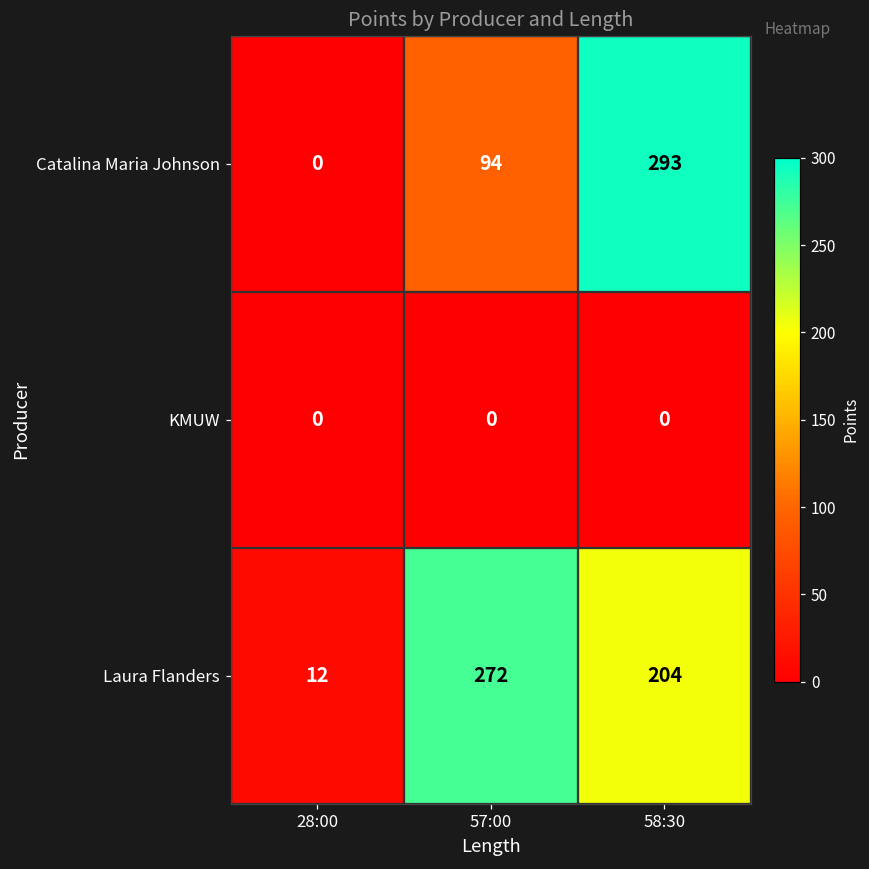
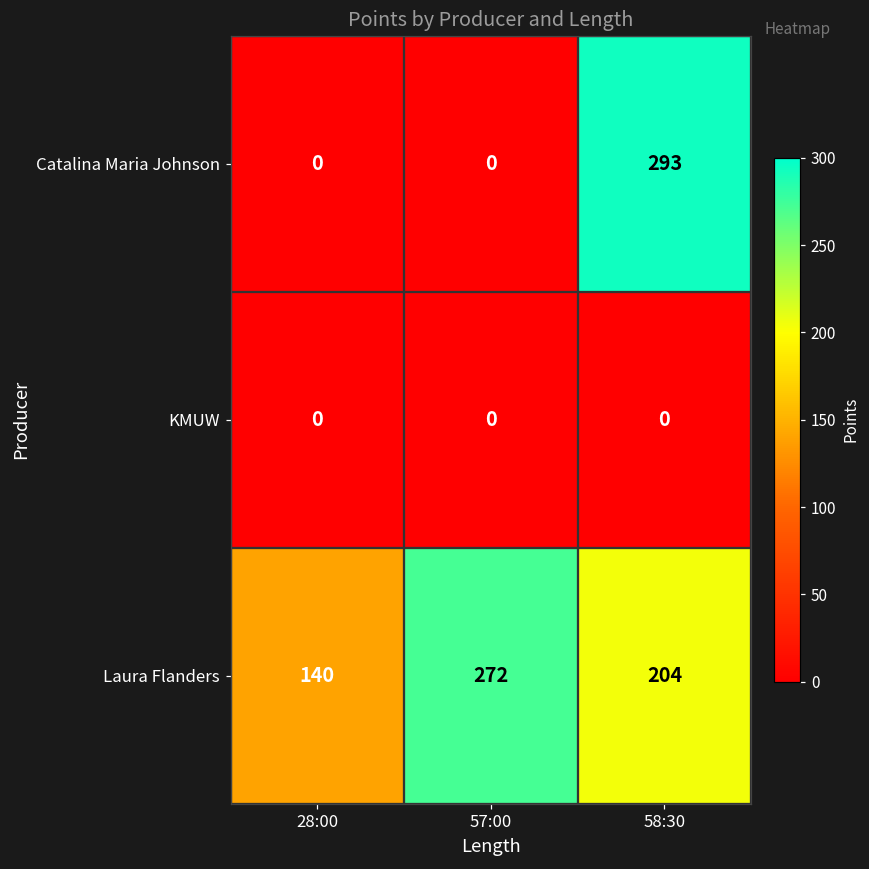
  {
    "Catalina Maria Johnson": {
      "28:00": 0,
-     "57:00": 94,
+     "57:00": 0,
      "58:30": 293
    },
    "KMUW": {
      "28:00": 0,
      "57:00": 0,
      "58:30": 0
    },
    "Laura Flanders": {
-     "28:00": 12,
+     "28:00": 140,
      "57:00": 272,
      "58:30": 204
    }
  }
